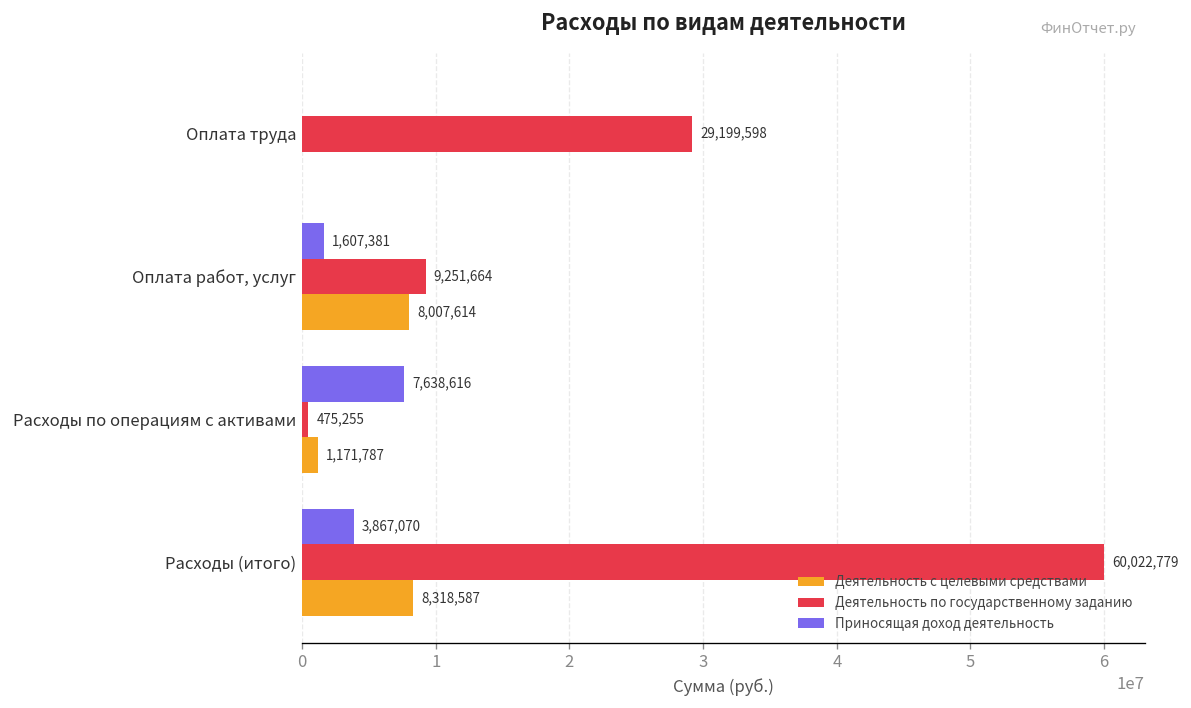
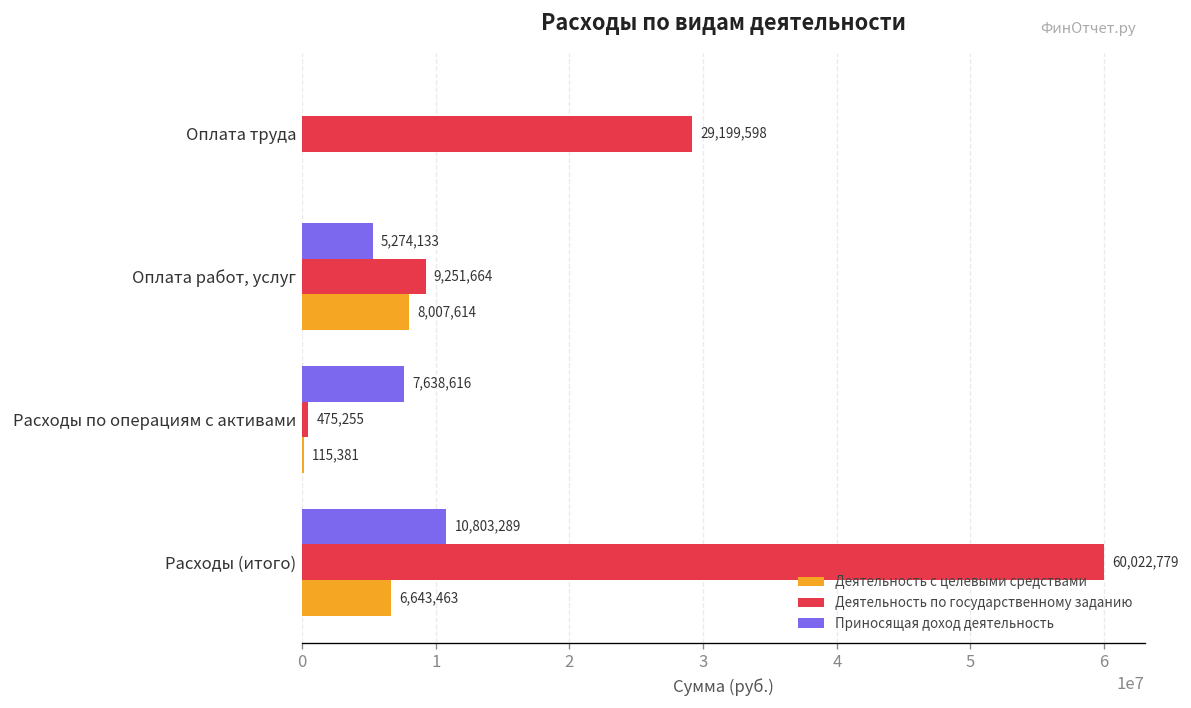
  {
    "Деятельность с целевыми средствами": {
      "Оплата работ, услуг": "8,007,614",
-     "Расходы по операциям с активами": "1,171,787",
-     "Расходы (итого)": "8,318,587"
+     "Расходы по операциям с активами": "115,381",
+     "Расходы (итого)": "6,643,463"
    },
    "Деятельность по государственному заданию": {
      "Оплата труда": "29,199,598",
      "Оплата работ, услуг": "9,251,664",
      "Расходы по операциям с активами": "475,255",
      "Расходы (итого)": "60,022,779"
    },
    "Приносящая доход деятельность": {
-     "Оплата работ, услуг": "1,607,381",
+     "Оплата работ, услуг": "5,274,133",
      "Расходы по операциям с активами": "7,638,616",
-     "Расходы (итого)": "3,867,070"
+     "Расходы (итого)": "10,803,289"
    }
  }
